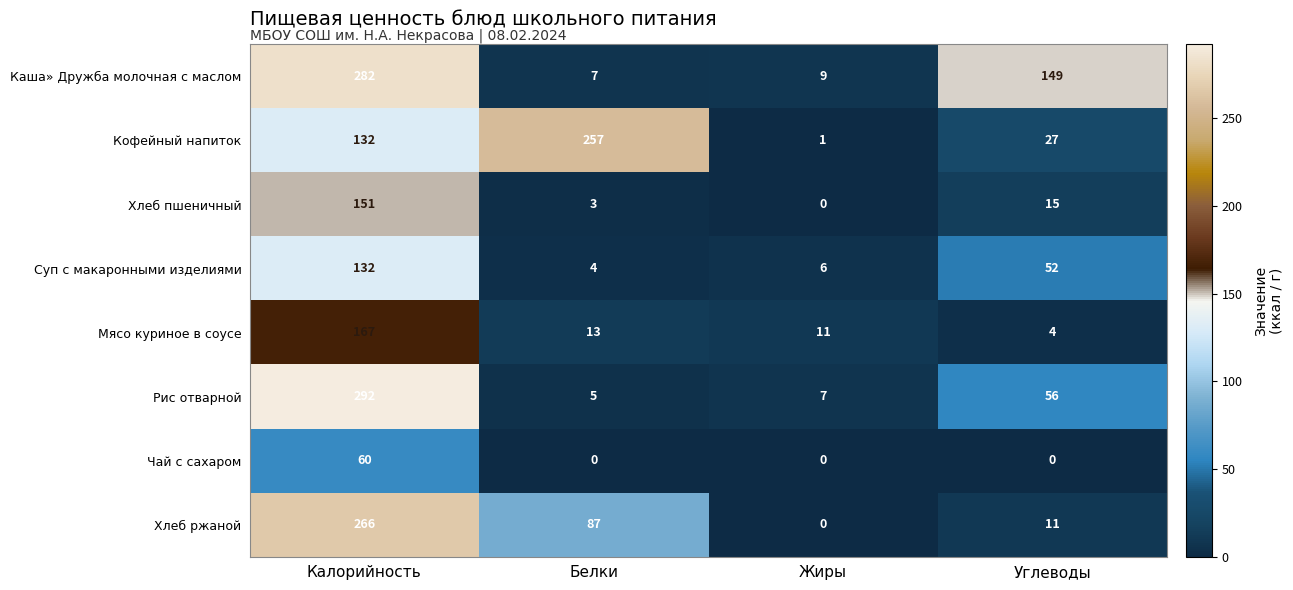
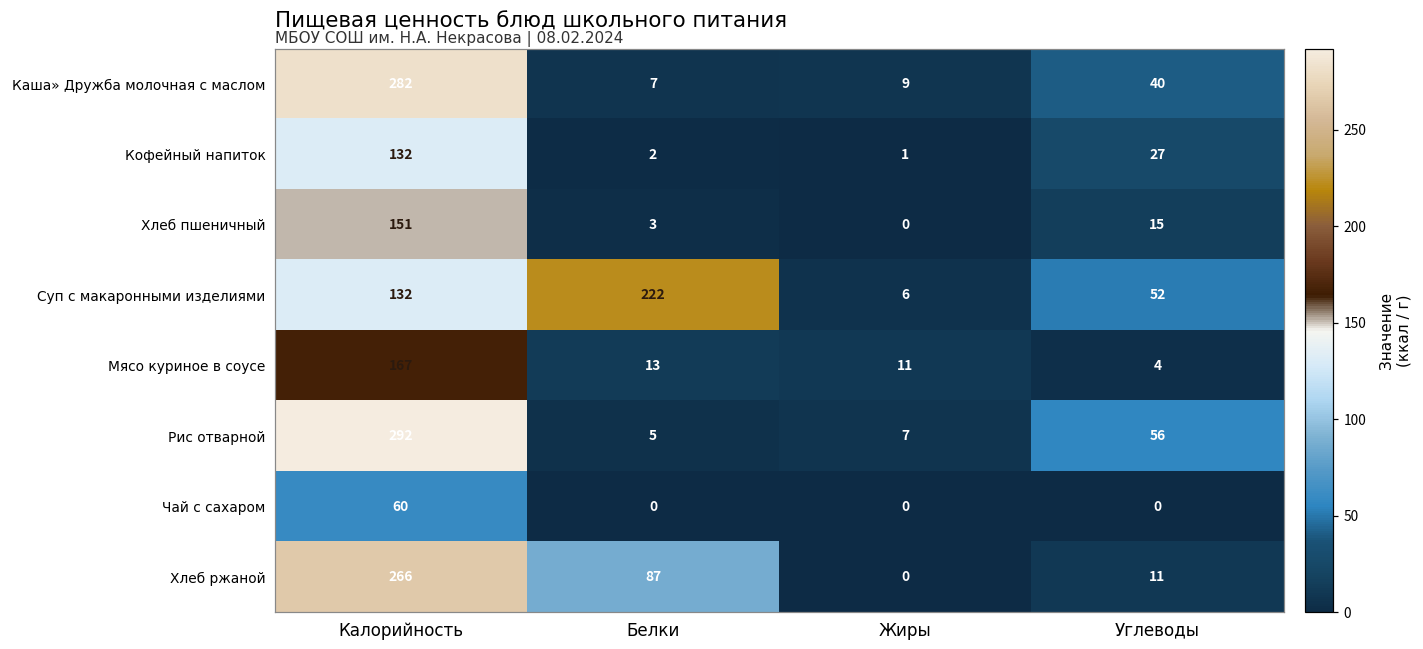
  {
    "Каша» Дружба молочная с маслом": {
      "Калорийность": 282,
      "Белки": 7,
      "Жиры": 9,
-     "Углеводы": 149
+     "Углеводы": 40
    },
    "Кофейный напиток": {
      "Калорийность": 132,
-     "Белки": 257,
+     "Белки": 2,
      "Жиры": 1,
      "Углеводы": 27
    },
    "Хлеб пшеничный": {
      "Калорийность": 151,
      "Белки": 3,
      "Жиры": 0,
      "Углеводы": 15
    },
    "Суп с макаронными изделиями": {
      "Калорийность": 132,
-     "Белки": 4,
+     "Белки": 222,
      "Жиры": 6,
      "Углеводы": 52
    },
    "Мясо куриное в соусе": {
      "Белки": 13,
      "Жиры": 11,
      "Углеводы": 4
    },
    "Рис отварной": {
      "Белки": 5,
      "Жиры": 7,
      "Углеводы": 56
    },
    "Чай с сахаром": {
      "Калорийность": 60,
      "Белки": 0,
      "Жиры": 0,
      "Углеводы": 0
    },
    "Хлеб ржаной": {
      "Калорийность": 266,
      "Белки": 87,
      "Жиры": 0,
      "Углеводы": 11
    }
  }
